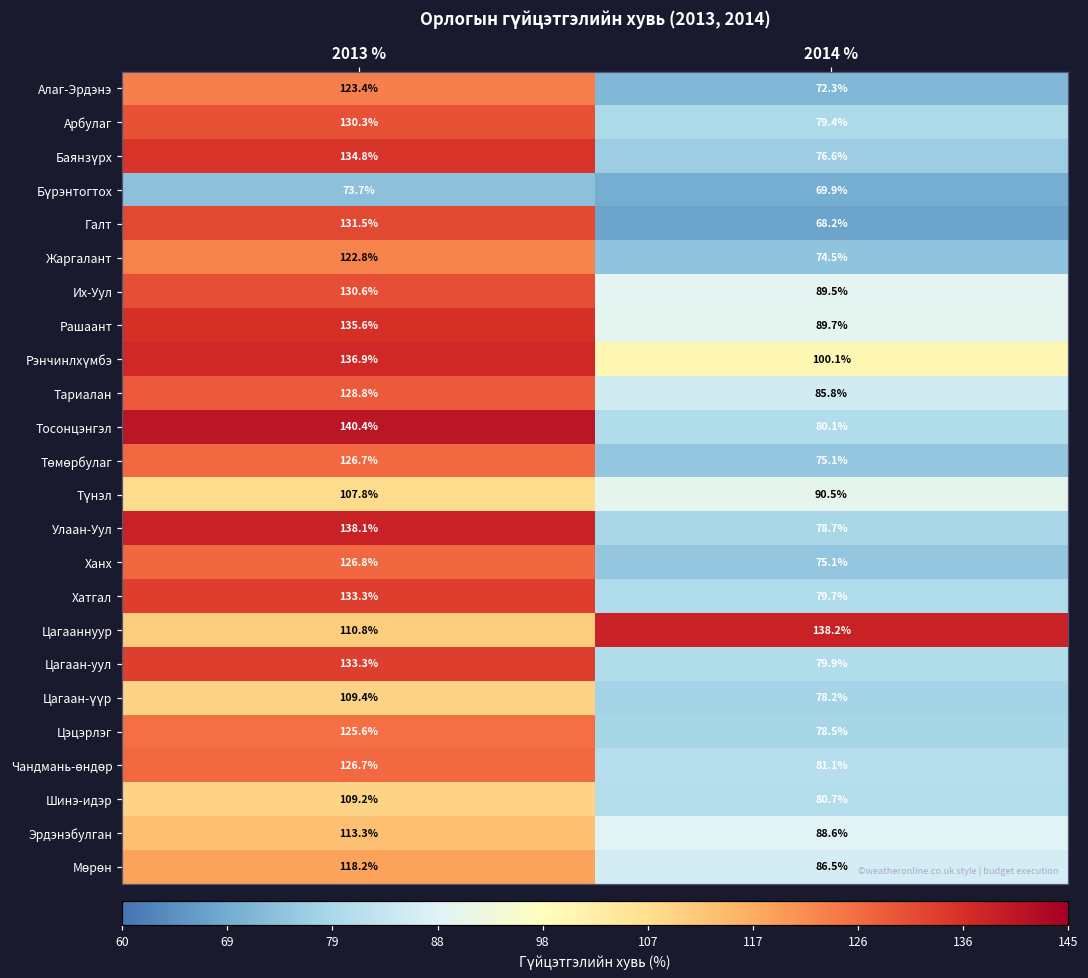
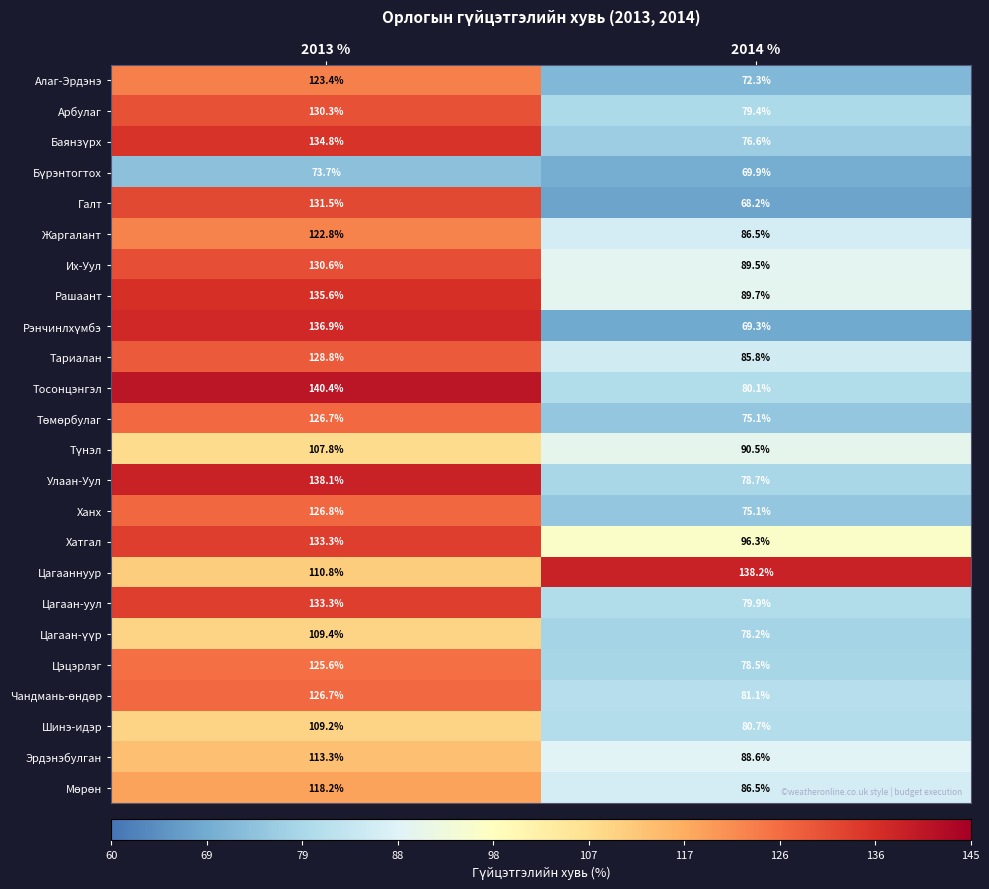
  {
    "Алаг-Эрдэнэ": {
      "2013 %": "123.4%",
      "2014 %": "72.3%"
    },
    "Арбулаг": {
      "2013 %": "130.3%",
      "2014 %": "79.4%"
    },
    "Баянзүрх": {
      "2013 %": "134.8%",
      "2014 %": "76.6%"
    },
    "Бүрэнтогтох": {
      "2013 %": "73.7%",
      "2014 %": "69.9%"
    },
    "Галт": {
      "2013 %": "131.5%",
      "2014 %": "68.2%"
    },
    "Жаргалант": {
      "2013 %": "122.8%",
-     "2014 %": "74.5%"
+     "2014 %": "86.5%"
    },
    "Их-Уул": {
      "2013 %": "130.6%",
      "2014 %": "89.5%"
    },
    "Рашаант": {
      "2013 %": "135.6%",
      "2014 %": "89.7%"
    },
    "Рэнчинлхүмбэ": {
      "2013 %": "136.9%",
-     "2014 %": "100.1%"
+     "2014 %": "69.3%"
    },
    "Тариалан": {
      "2013 %": "128.8%",
      "2014 %": "85.8%"
    },
    "Тосонцэнгэл": {
      "2013 %": "140.4%",
      "2014 %": "80.1%"
    },
    "Төмөрбулаг": {
      "2013 %": "126.7%",
      "2014 %": "75.1%"
    },
    "Түнэл": {
      "2013 %": "107.8%",
      "2014 %": "90.5%"
    },
    "Улаан-Уул": {
      "2013 %": "138.1%",
      "2014 %": "78.7%"
    },
    "Ханх": {
      "2013 %": "126.8%",
      "2014 %": "75.1%"
    },
    "Хатгал": {
      "2013 %": "133.3%",
-     "2014 %": "79.7%"
+     "2014 %": "96.3%"
    },
    "Цагааннуур": {
      "2013 %": "110.8%",
      "2014 %": "138.2%"
    },
    "Цагаан-уул": {
      "2013 %": "133.3%",
      "2014 %": "79.9%"
    },
    "Цагаан-үүр": {
      "2013 %": "109.4%",
      "2014 %": "78.2%"
    },
    "Цэцэрлэг": {
      "2013 %": "125.6%",
      "2014 %": "78.5%"
    },
    "Чандмань-өндөр": {
      "2013 %": "126.7%",
      "2014 %": "81.1%"
    },
    "Шинэ-идэр": {
      "2013 %": "109.2%",
      "2014 %": "80.7%"
    },
    "Эрдэнэбулган": {
      "2013 %": "113.3%",
      "2014 %": "88.6%"
    },
    "Мөрөн": {
      "2013 %": "118.2%"
    }
  }
